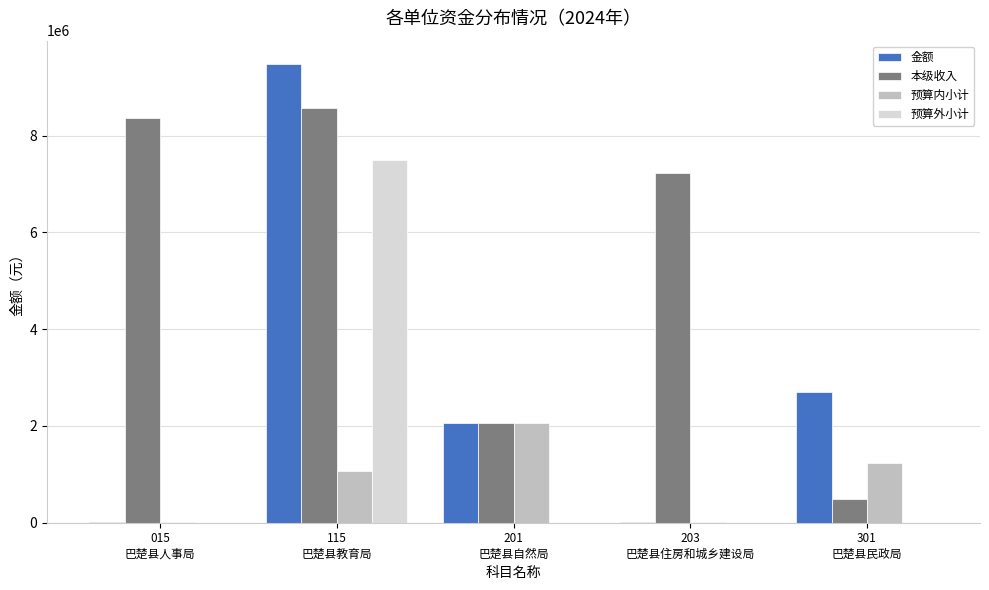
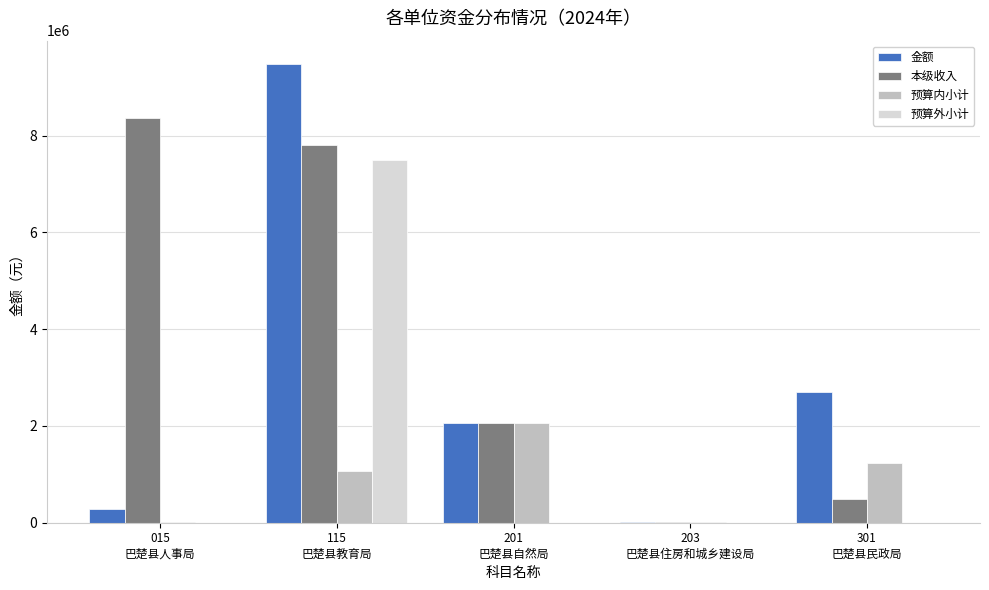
  {
    "金额": {
-     "015 巴楚县人事局": 0,
+     "015 巴楚县人事局": 300000,
      "115 巴楚县教育局": 9500000,
      "201 巴楚县自然局": 2100000,
      "301 巴楚县民政局": 2700000
    },
    "本级收入": {
      "015 巴楚县人事局": 8400000,
-     "115 巴楚县教育局": 8600000,
+     "115 巴楚县教育局": 7800000,
      "201 巴楚县自然局": 2100000,
-     "203 巴楚县住房和城乡建设局": 7200000,
+     "203 巴楚县住房和城乡建设局": 0,
      "301 巴楚县民政局": 500000
    }
  }
